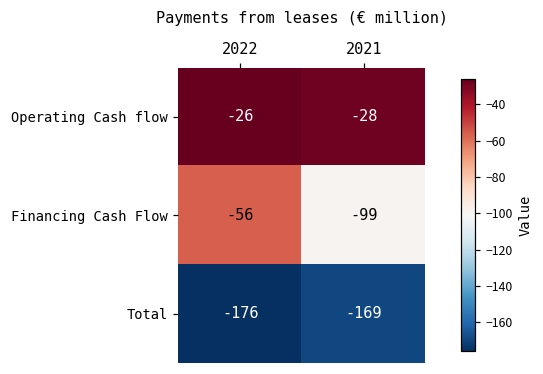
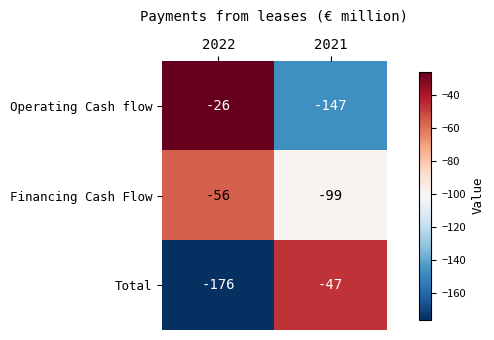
  {
    "Operating Cash flow": {
      "2022": -26,
-     "2021": -28
+     "2021": -147
    },
    "Financing Cash Flow": {
      "2022": -56,
      "2021": -99
    },
    "Total": {
      "2022": -176,
-     "2021": -169
+     "2021": -47
    }
  }
